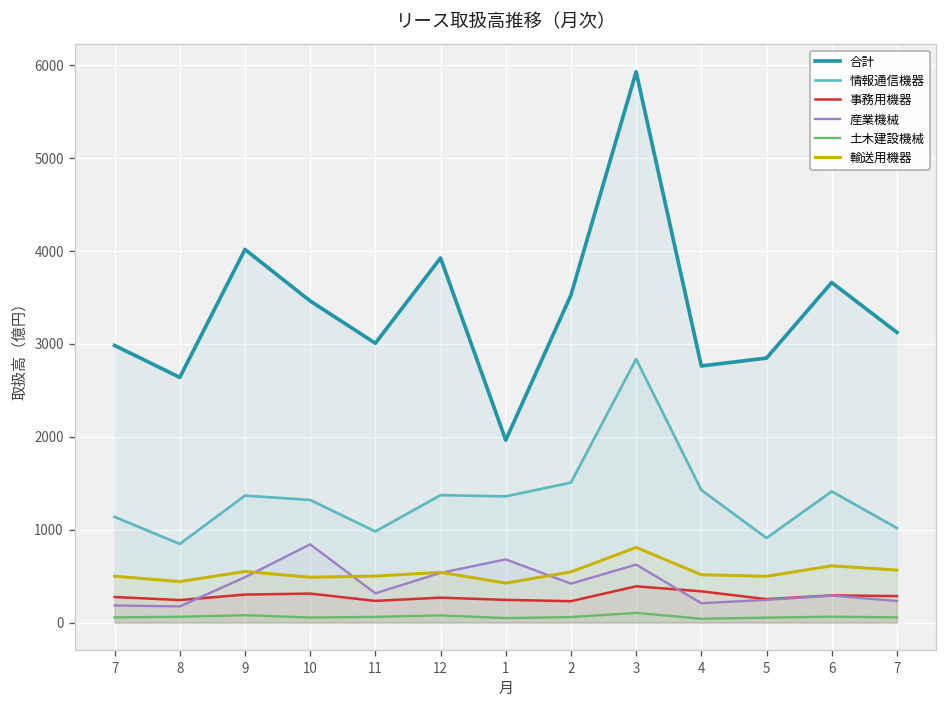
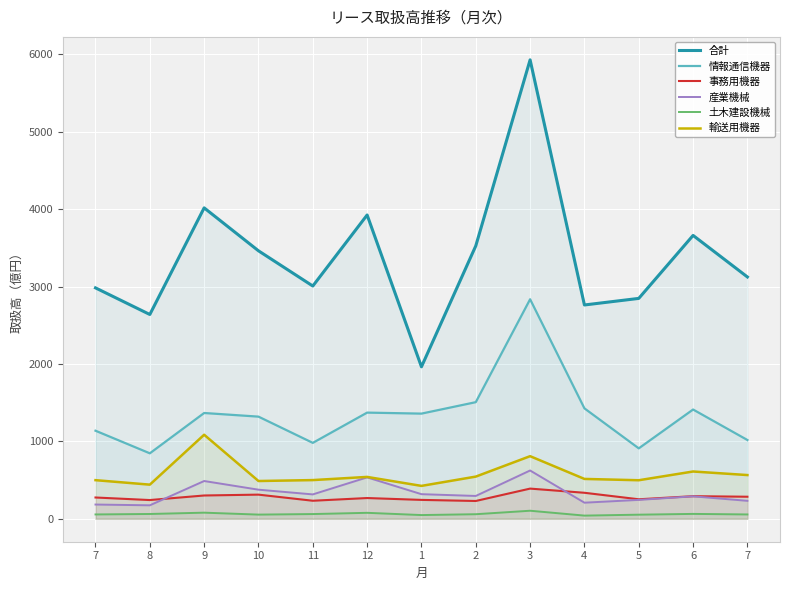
  {
    "合計": {
      "8": 2600,
      "9": 4000,
      "10": 3500,
      "11": 3000,
      "12": 3900,
      "1": 2000,
      "2": 3500,
      "3": 5900,
      "4": 2800,
      "5": 2800,
      "6": 3700
    },
    "情報通信機器": {
      "8": 800,
      "9": 1400,
      "10": 1300,
      "11": 1000,
      "12": 1400,
      "1": 1400,
      "2": 1500,
      "3": 2800,
      "4": 1400,
      "5": 900,
      "6": 1400
    },
    "事務用機器": {
      "8": 200,
      "9": 300,
      "10": 300,
      "11": 200,
      "12": 300,
      "1": 200,
      "2": 200,
      "3": 400,
      "4": 300
    },
    "産業機械": {
      "8": 200,
      "9": 500,
-     "10": 800,
+     "10": 400,
      "11": 300,
-     "1": 700,
-     "2": 400,
+     "1": 300,
+     "2": 300,
      "3": 600,
      "4": 200
    },
    "土木建設機械": {
      "8": 100,
      "9": 100,
      "10": 100,
      "11": 100,
      "12": 100,
      "1": 0,
      "2": 100,
      "3": 100,
      "4": 0,
      "5": 100,
      "6": 100
    },
    "輸送用機器": {
      "8": 400,
-     "9": 600,
+     "9": 1100,
      "10": 500,
      "11": 500,
      "1": 400,
      "2": 500,
      "3": 800,
      "4": 500,
      "5": 500,
      "6": 600
    }
  }
